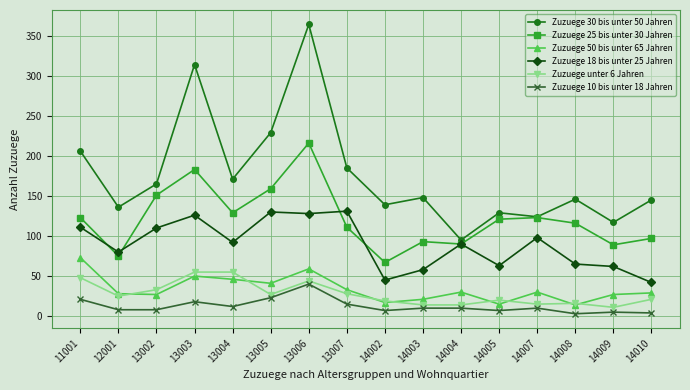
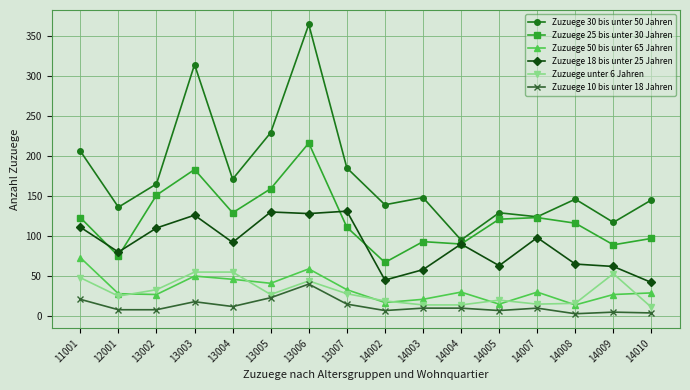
  {
    "Zuzuege unter 6 Jahren": {
      "11001": 50,
      "13002": 30,
      "13003": 60,
      "13004": 60,
      "13005": 30,
      "13006": 40,
      "13007": 30,
      "14003": 10,
      "14004": 10,
      "14005": 20,
      "14007": 20,
-     "14009": 10,
-     "14010": 20
+     "14009": 50,
+     "14010": 10
    }
  }
